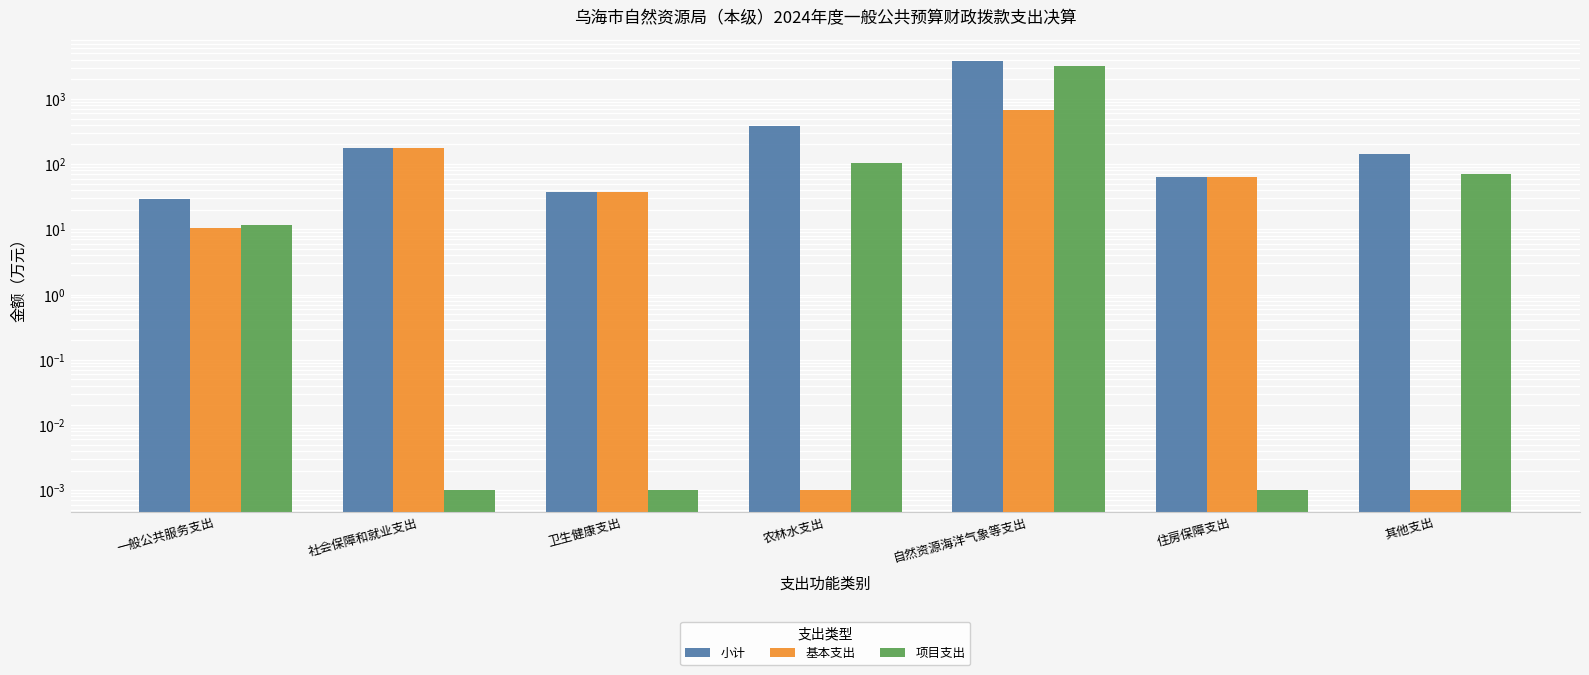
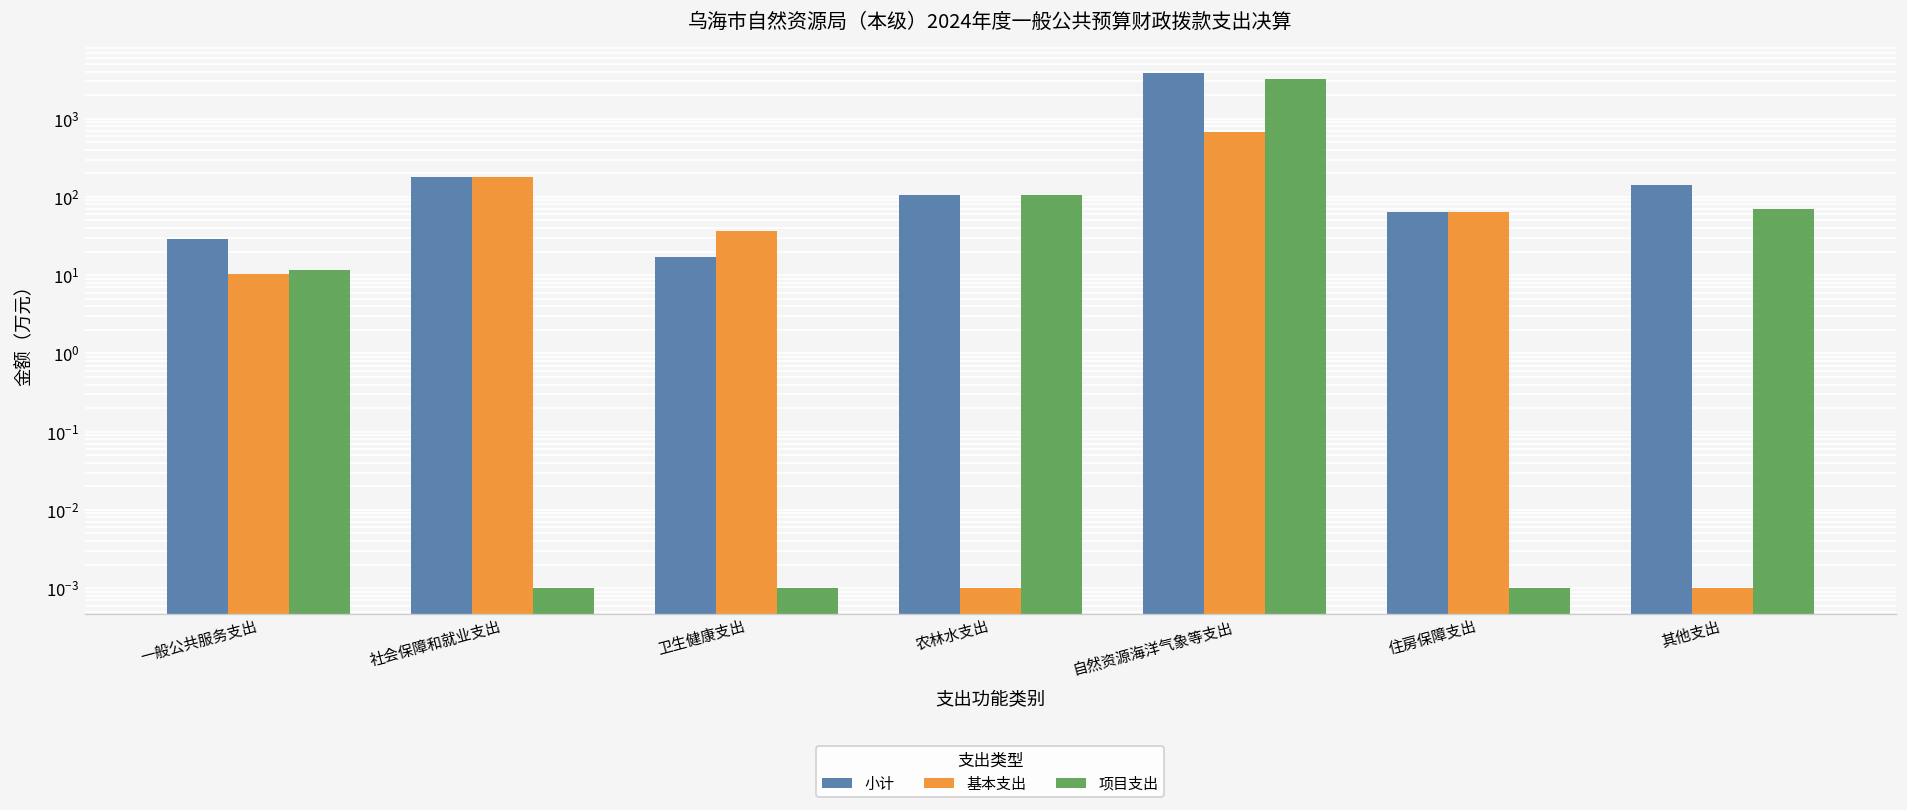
  {
    "小计": {
      "一般公共服务支出": 30,
      "社会保障和就业支出": 180,
-     "卫生健康支出": 40,
-     "农林水支出": 400,
+     "卫生健康支出": 17,
+     "农林水支出": 100,
      "自然资源海洋气象等支出": 4000,
      "住房保障支出": 60,
      "其他支出": 140
    },
    "基本支出": {
      "一般公共服务支出": 10,
      "社会保障和就业支出": 180,
      "卫生健康支出": 40,
      "农林水支出": 0.0010,
      "自然资源海洋气象等支出": 700,
      "住房保障支出": 60,
      "其他支出": 0.0010
    },
    "项目支出": {
      "一般公共服务支出": 12,
      "社会保障和就业支出": 0.0010,
      "卫生健康支出": 0.0010,
      "农林水支出": 100,
      "自然资源海洋气象等支出": 3000,
      "住房保障支出": 0.0010,
      "其他支出": 70
    }
  }
